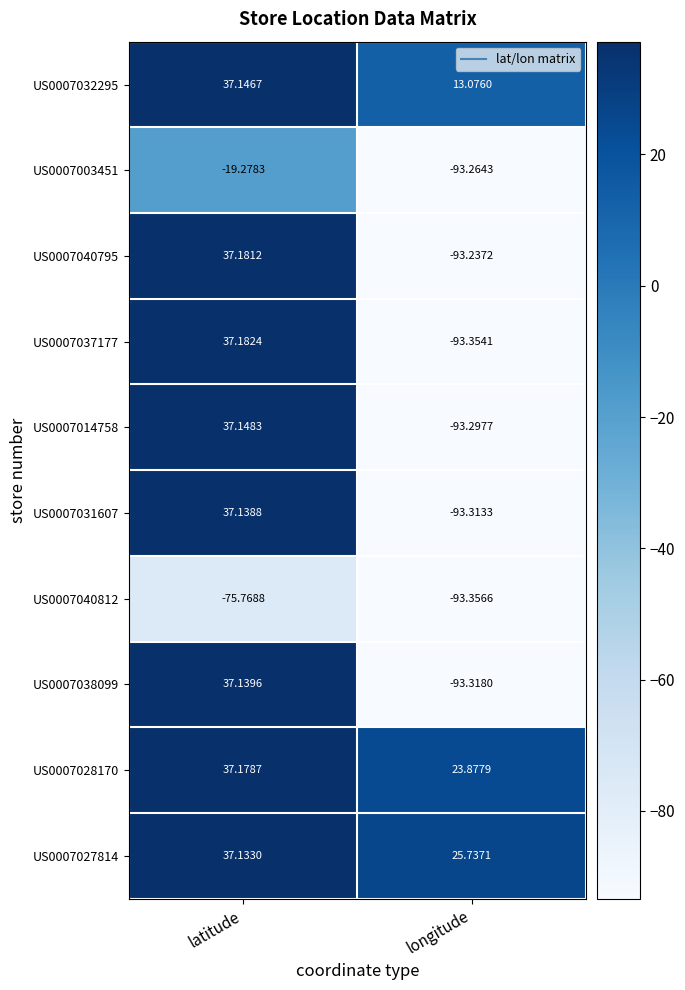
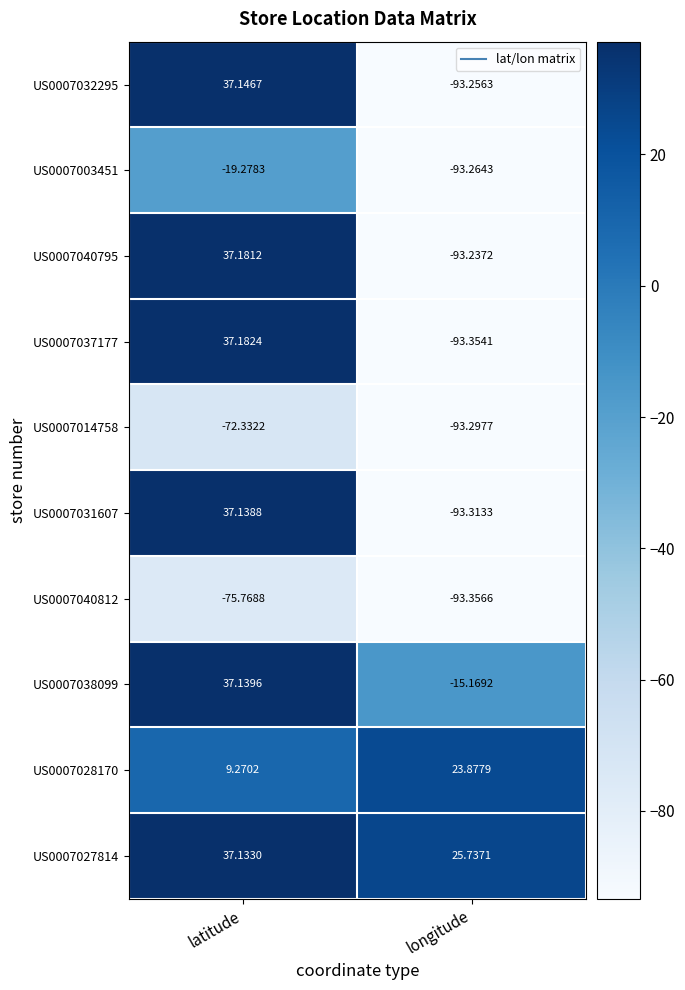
  {
    "US0007032295": {
      "latitude": 37.1467,
-     "longitude": 13.0760
+     "longitude": -93.2563
    },
    "US0007003451": {
      "latitude": -19.2783,
      "longitude": -93.2643
    },
    "US0007040795": {
      "latitude": 37.1812,
      "longitude": -93.2372
    },
    "US0007037177": {
      "latitude": 37.1824,
      "longitude": -93.3541
    },
    "US0007014758": {
-     "latitude": 37.1483,
+     "latitude": -72.3322,
      "longitude": -93.2977
    },
    "US0007031607": {
      "latitude": 37.1388,
      "longitude": -93.3133
    },
    "US0007040812": {
      "latitude": -75.7688,
      "longitude": -93.3566
    },
    "US0007038099": {
      "latitude": 37.1396,
-     "longitude": -93.3180
+     "longitude": -15.1692
    },
    "US0007028170": {
-     "latitude": 37.1787,
+     "latitude": 9.2702,
      "longitude": 23.8779
    },
    "US0007027814": {
      "latitude": 37.1330,
      "longitude": 25.7371
    }
  }
